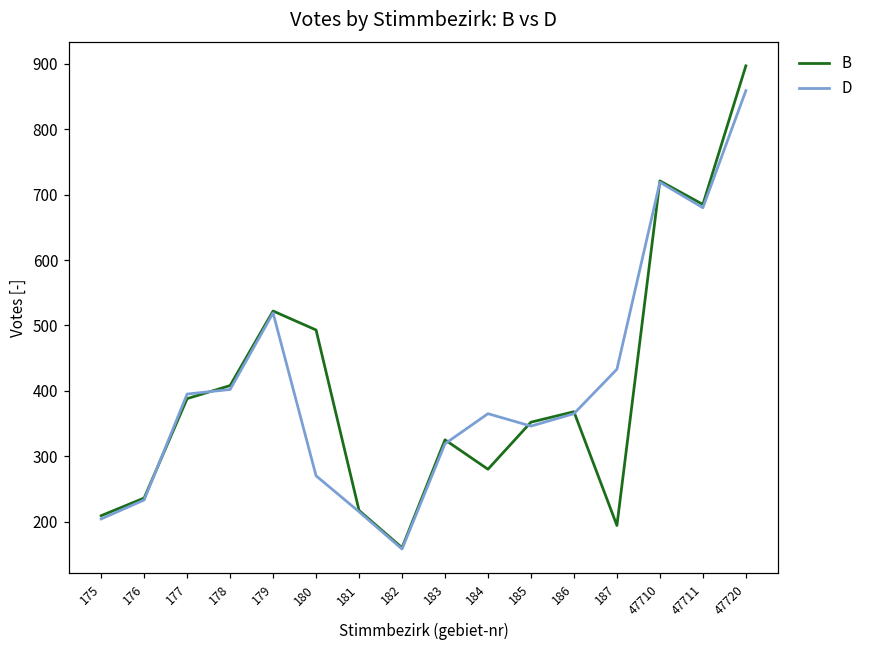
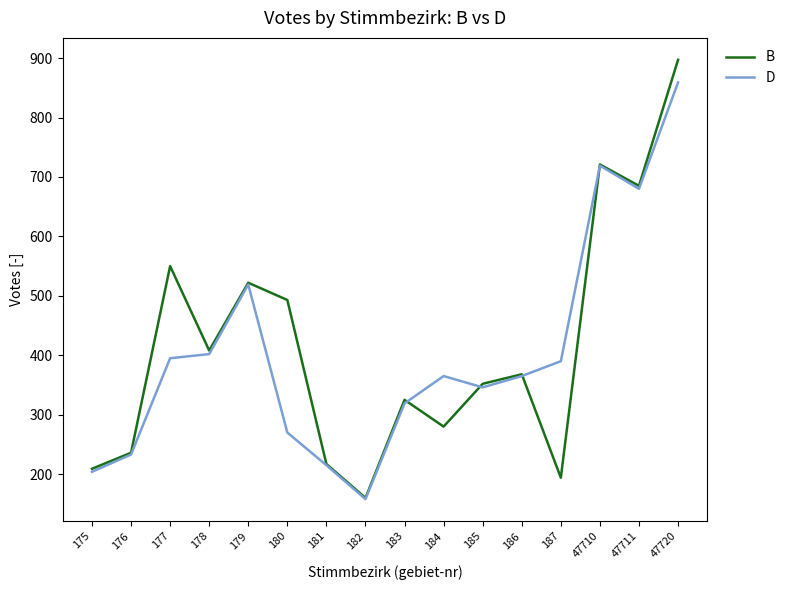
  {
    "B": {
      "175": 210,
-     "177": 390,
+     "177": 550,
      "178": 410,
      "180": 490,
      "183": 330,
      "184": 280,
      "185": 350,
      "187": 190,
      "47711": 690,
      "47720": 900
    },
    "D": {
      "175": 200,
      "177": 400,
      "178": 400,
      "180": 270,
      "183": 320,
      "184": 370,
      "185": 350,
-     "187": 430,
+     "187": 390,
      "47711": 680,
      "47720": 860
    }
  }
